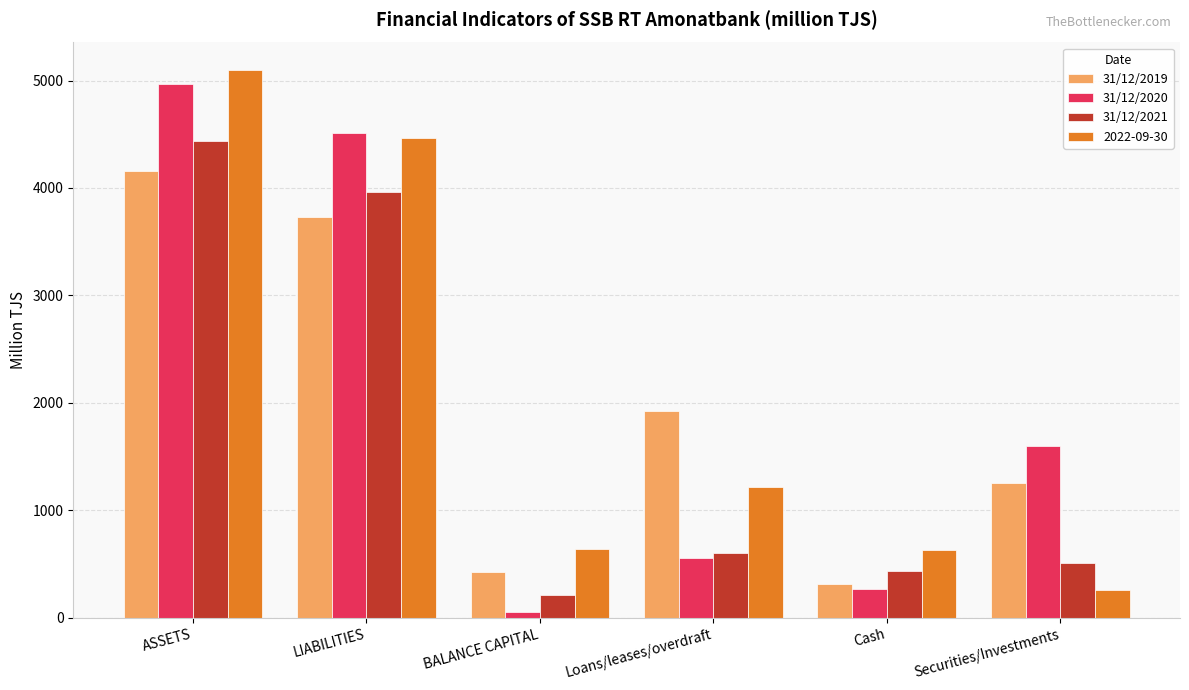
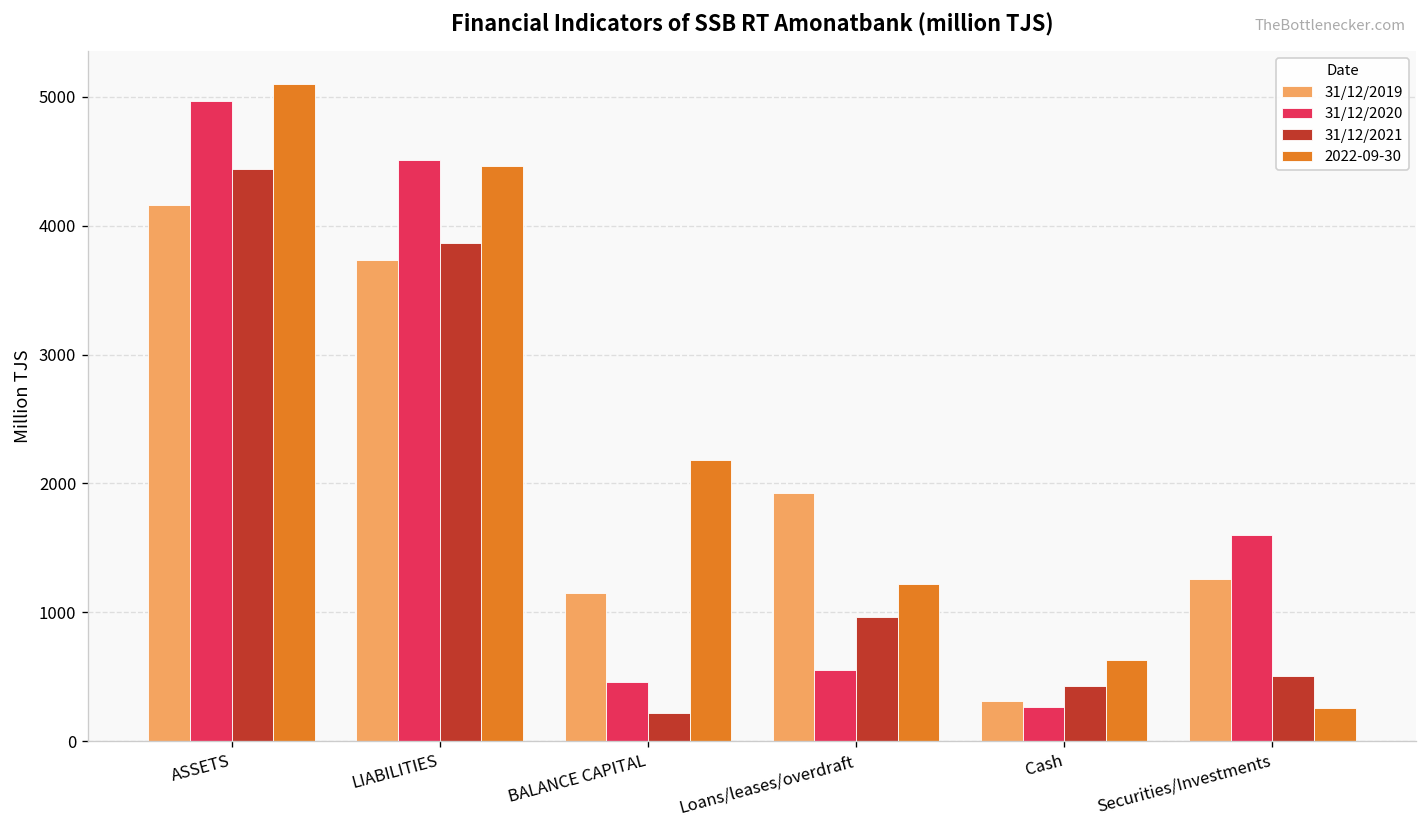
  {
    "31/12/2019": {
      "ASSETS": 4160,
      "LIABILITIES": 3730,
-     "BALANCE CAPITAL": 430,
+     "BALANCE CAPITAL": 1150,
      "Loans/leases/overdraft": 1920,
      "Cash": 310,
      "Securities/Investments": 1260
    },
    "31/12/2020": {
      "ASSETS": 4970,
      "LIABILITIES": 4510,
-     "BALANCE CAPITAL": 60,
+     "BALANCE CAPITAL": 460,
      "Loans/leases/overdraft": 560,
      "Cash": 270,
      "Securities/Investments": 1600
    },
    "31/12/2021": {
      "ASSETS": 4440,
-     "LIABILITIES": 3960,
+     "LIABILITIES": 3860,
      "BALANCE CAPITAL": 220,
-     "Loans/leases/overdraft": 600,
+     "Loans/leases/overdraft": 970,
      "Cash": 430,
      "Securities/Investments": 510
    },
    "2022-09-30": {
      "ASSETS": 5100,
      "LIABILITIES": 4460,
-     "BALANCE CAPITAL": 640,
+     "BALANCE CAPITAL": 2180,
      "Loans/leases/overdraft": 1220,
      "Cash": 630,
      "Securities/Investments": 260
    }
  }
